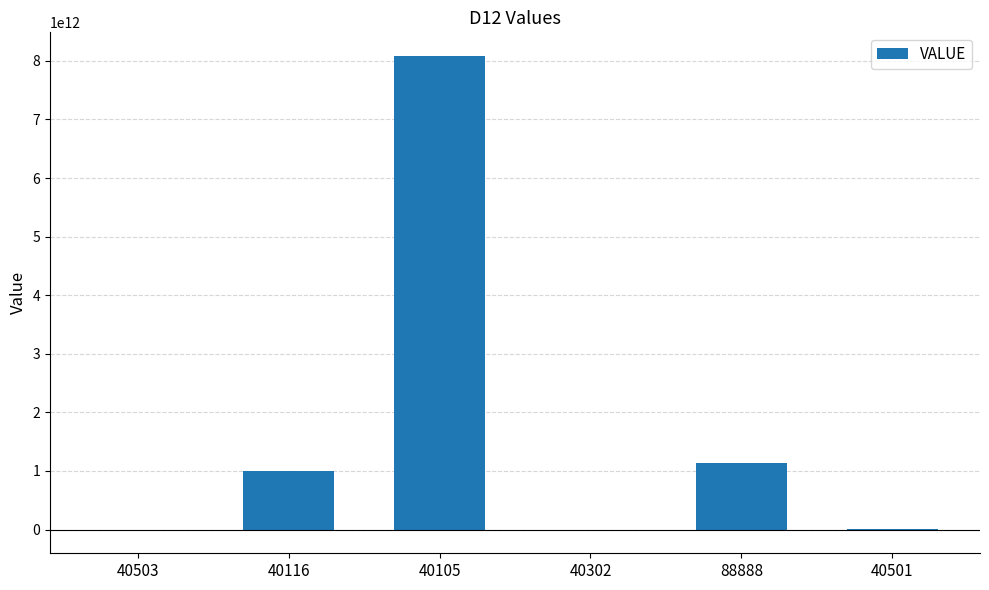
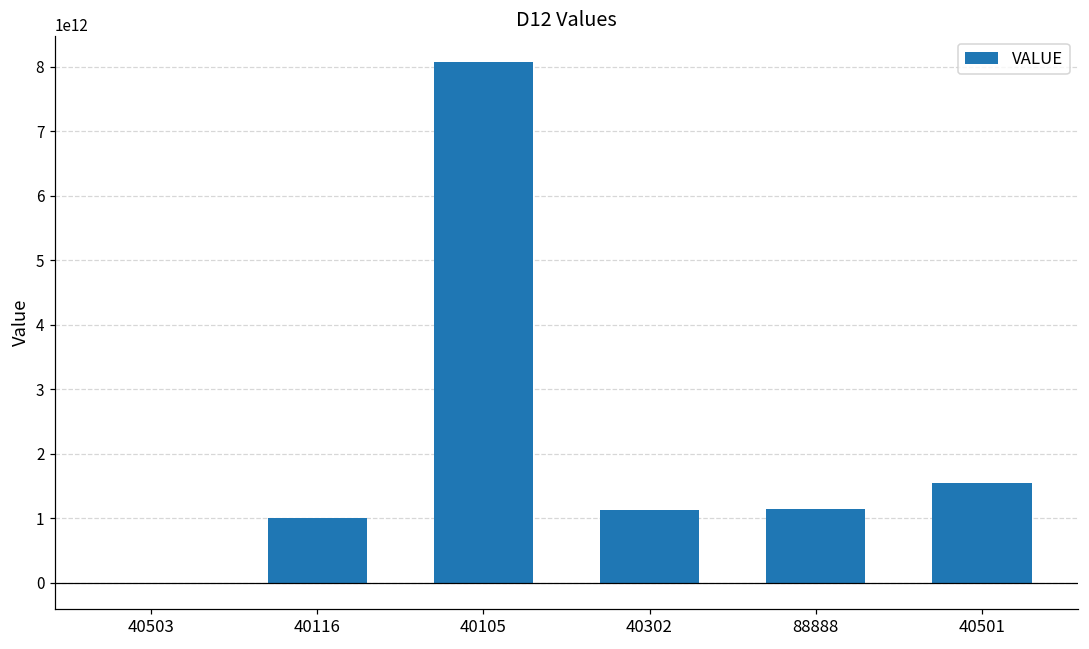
  {
    "40116": 1000000000000,
    "40105": 8100000000000,
-   "40302": 0,
+   "40302": 1100000000000,
    "88888": 1100000000000,
-   "40501": 0
+   "40501": 1500000000000
  }
